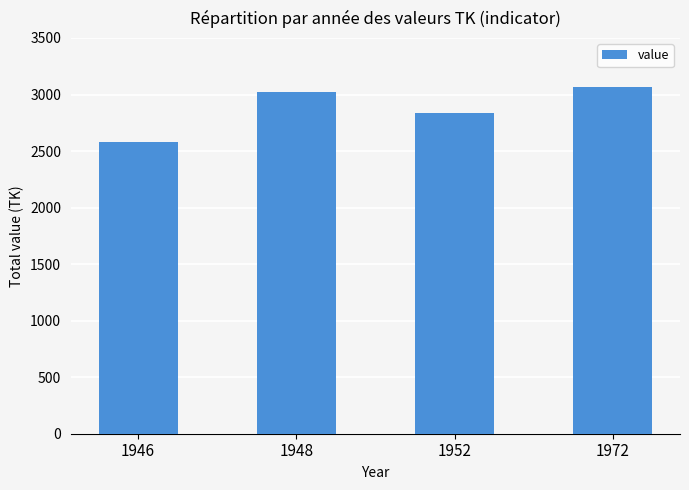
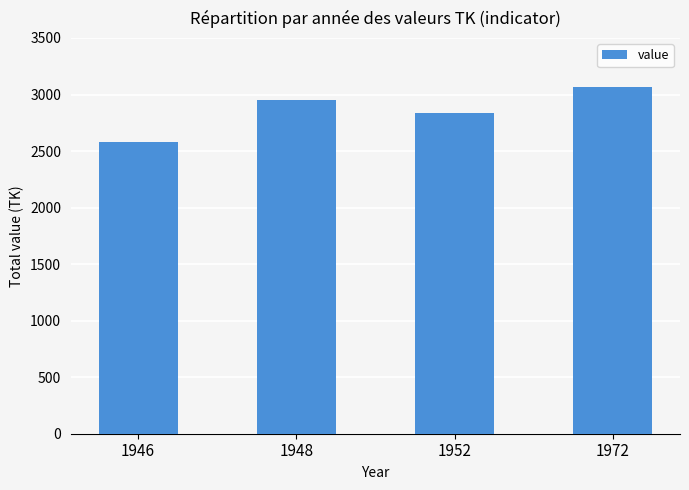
  {
    "1946": 2580,
-   "1948": 3020,
+   "1948": 2950,
    "1952": 2840,
    "1972": 3070
  }
